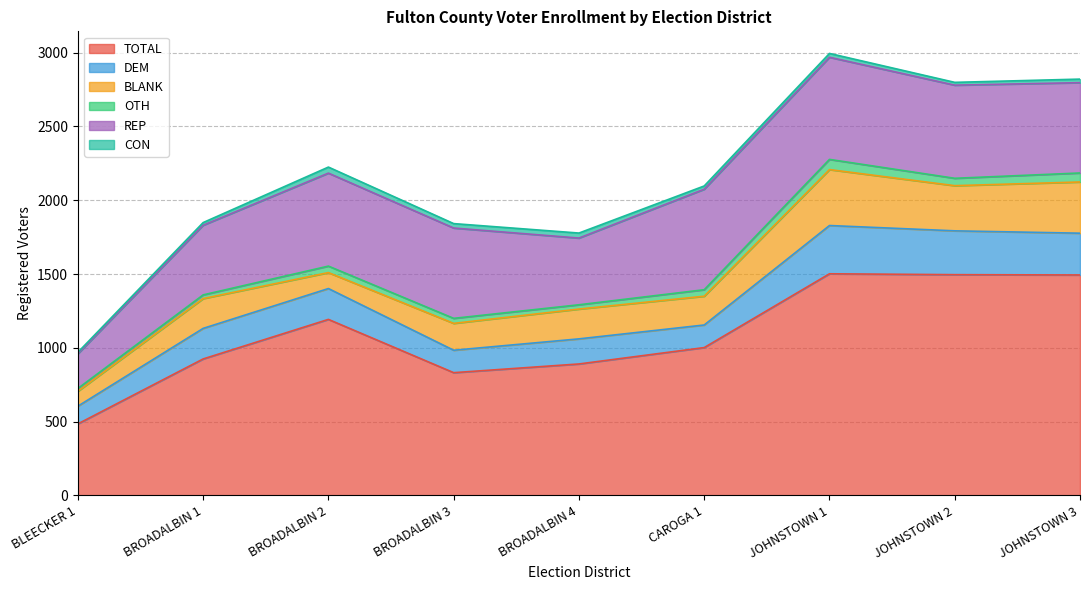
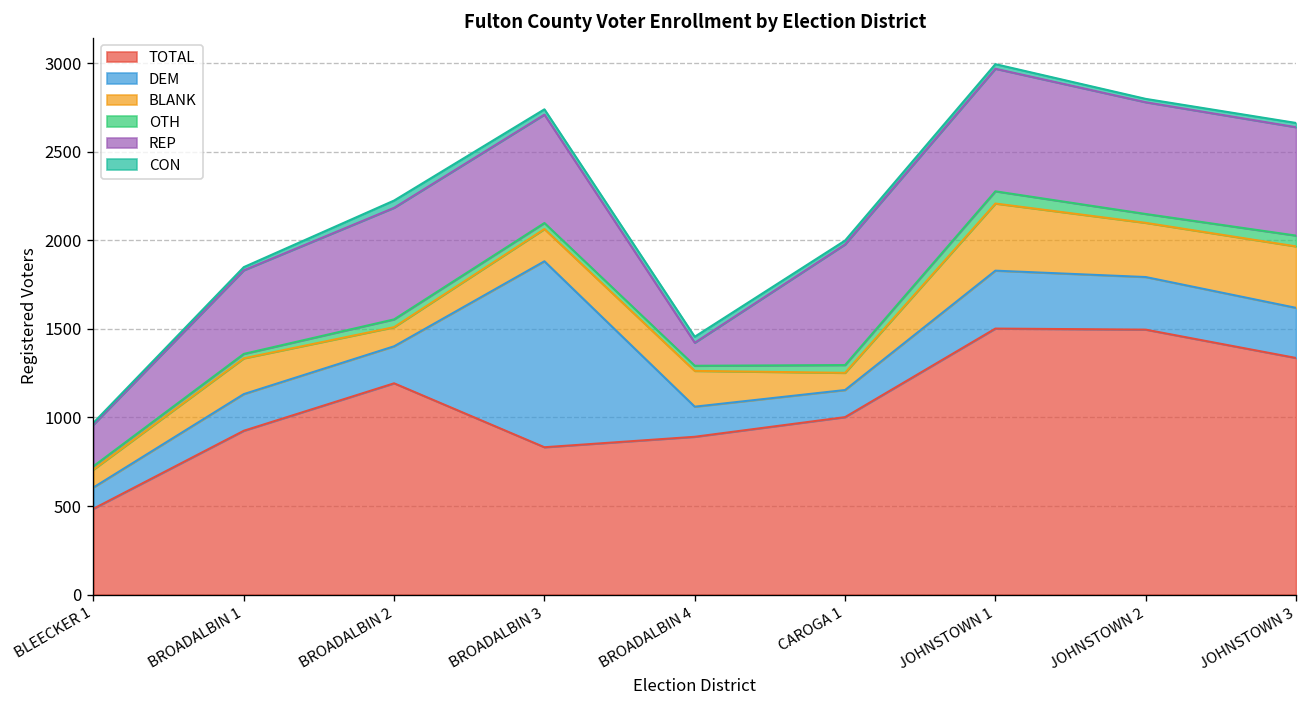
  {
    "TOTAL": {
      "BLEECKER 1": 490,
      "BROADALBIN 1": 930,
      "BROADALBIN 2": 1190,
      "BROADALBIN 3": 830,
      "BROADALBIN 4": 890,
      "CAROGA 1": 1000,
      "JOHNSTOWN 1": 1500,
      "JOHNSTOWN 2": 1500,
-     "JOHNSTOWN 3": 1490
+     "JOHNSTOWN 3": 1340
    },
    "DEM": {
      "BLEECKER 1": 120,
      "BROADALBIN 1": 210,
      "BROADALBIN 2": 210,
-     "BROADALBIN 3": 150,
+     "BROADALBIN 3": 1050,
      "BROADALBIN 4": 170,
      "CAROGA 1": 150,
      "JOHNSTOWN 1": 330,
      "JOHNSTOWN 2": 300,
      "JOHNSTOWN 3": 280
    },
    "BLANK": {
      "BLEECKER 1": 100,
      "BROADALBIN 1": 200,
      "BROADALBIN 2": 110,
      "BROADALBIN 3": 180,
      "BROADALBIN 4": 200,
-     "CAROGA 1": 200,
+     "CAROGA 1": 100,
      "JOHNSTOWN 1": 380,
      "JOHNSTOWN 2": 310,
      "JOHNSTOWN 3": 350
    },
    "REP": {
      "BROADALBIN 1": 470,
      "BROADALBIN 2": 630,
      "BROADALBIN 3": 610,
-     "BROADALBIN 4": 450,
+     "BROADALBIN 4": 130,
      "CAROGA 1": 680,
      "JOHNSTOWN 1": 690,
      "JOHNSTOWN 2": 630,
      "JOHNSTOWN 3": 610
    }
  }
